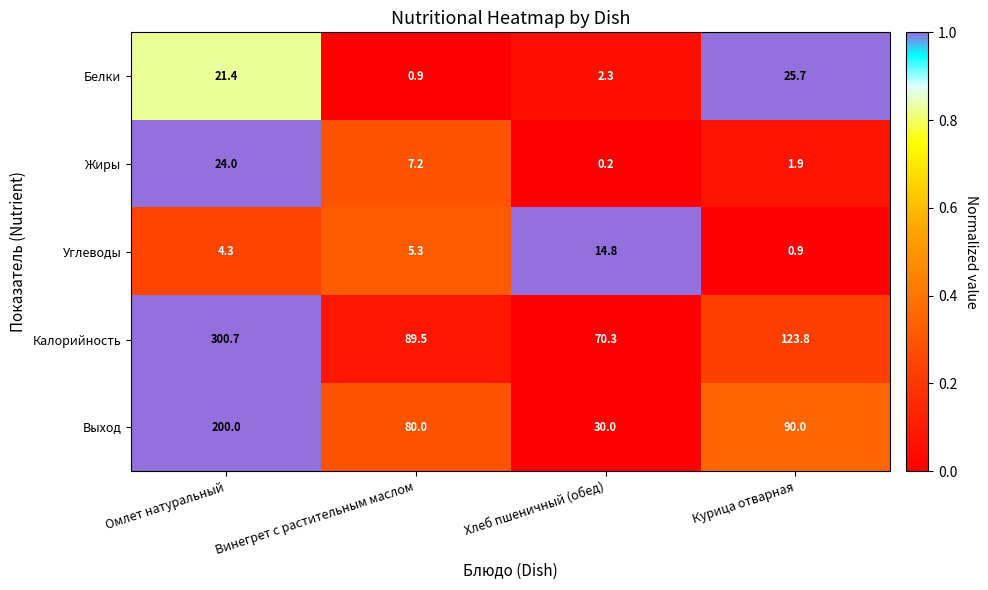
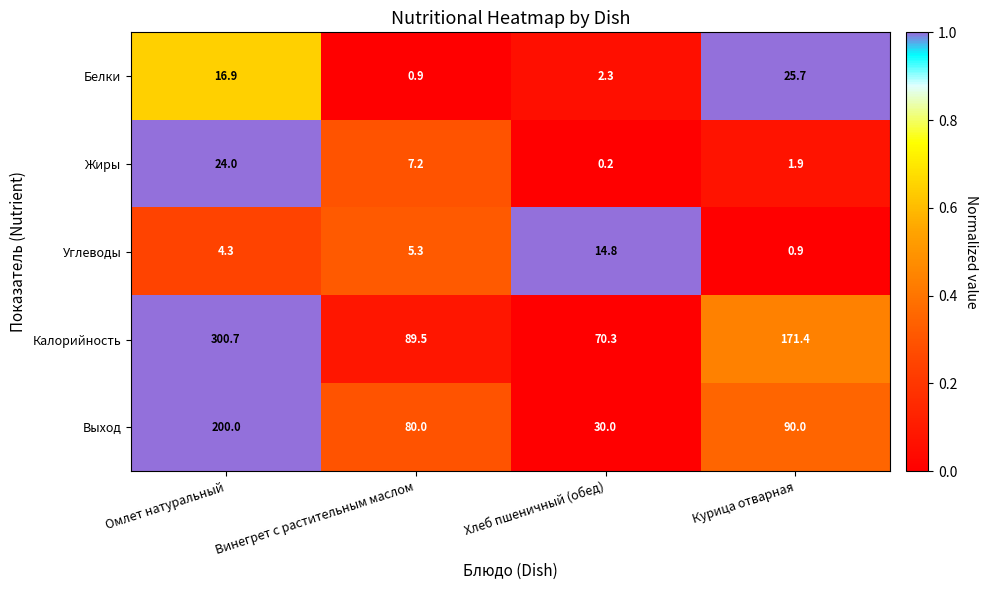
  {
    "Белки": {
-     "Омлет натуральный": 21.4,
+     "Омлет натуральный": 16.9,
      "Винегрет с растительным маслом": 0.9,
      "Хлеб пшеничный (обед)": 2.3,
      "Курица отварная": 25.7
    },
    "Жиры": {
      "Омлет натуральный": 24.0,
      "Винегрет с растительным маслом": 7.2,
      "Хлеб пшеничный (обед)": 0.2,
      "Курица отварная": 1.9
    },
    "Углеводы": {
      "Омлет натуральный": 4.3,
      "Винегрет с растительным маслом": 5.3,
      "Хлеб пшеничный (обед)": 14.8,
      "Курица отварная": 0.9
    },
    "Калорийность": {
      "Омлет натуральный": 300.7,
      "Винегрет с растительным маслом": 89.5,
      "Хлеб пшеничный (обед)": 70.3,
-     "Курица отварная": 123.8
+     "Курица отварная": 171.4
    },
    "Выход": {
      "Омлет натуральный": 200.0,
      "Винегрет с растительным маслом": 80.0,
      "Хлеб пшеничный (обед)": 30.0,
      "Курица отварная": 90.0
    }
  }
